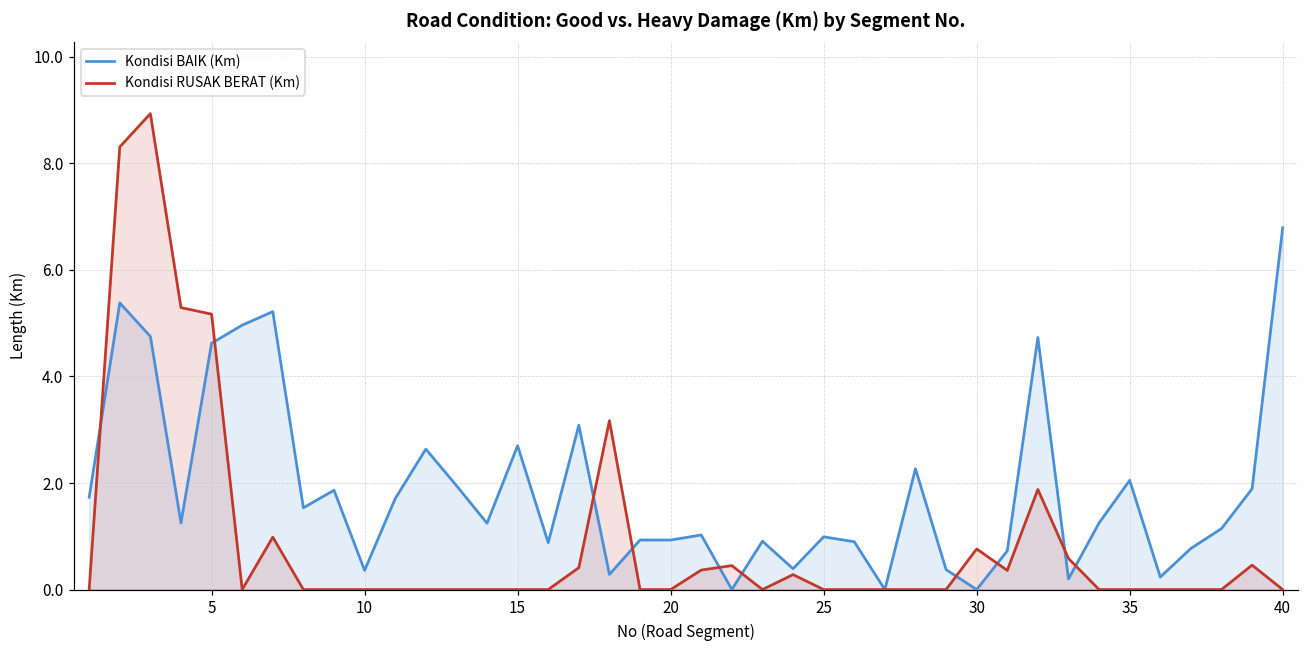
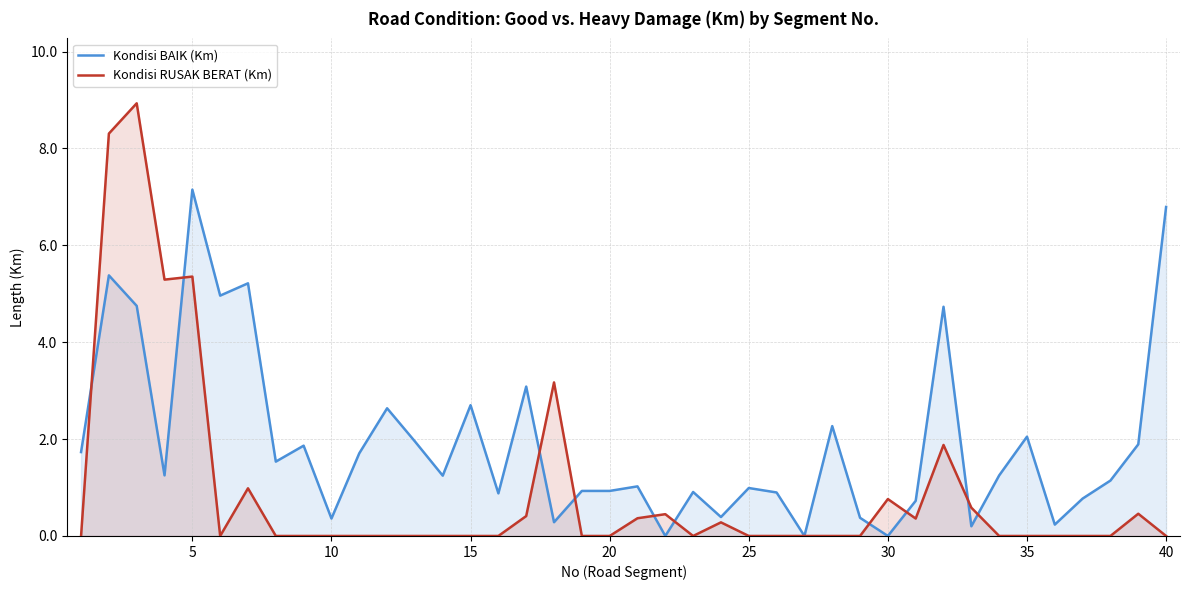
  {
    "Kondisi BAIK (Km)": {
-     "5": 4.6,
+     "5": 7.2,
      "10": 0.4,
      "15": 2.7,
      "20": 0.9,
      "25": 1.0,
      "30": 0.0,
      "35": 2.1,
      "40": 6.8
    },
    "Kondisi RUSAK BERAT (Km)": {
-     "5": 5.2,
+     "5": 5.4,
      "10": 0.0,
      "15": 0.0,
      "20": 0.0,
      "25": 0.0,
      "30": 0.8,
      "35": 0.0,
      "40": 0.0
    }
  }
